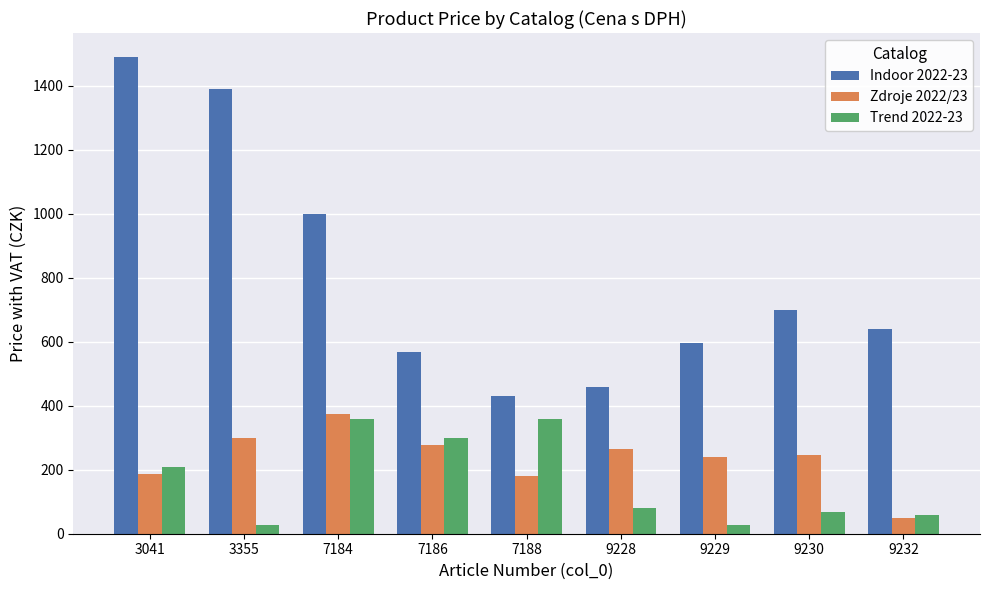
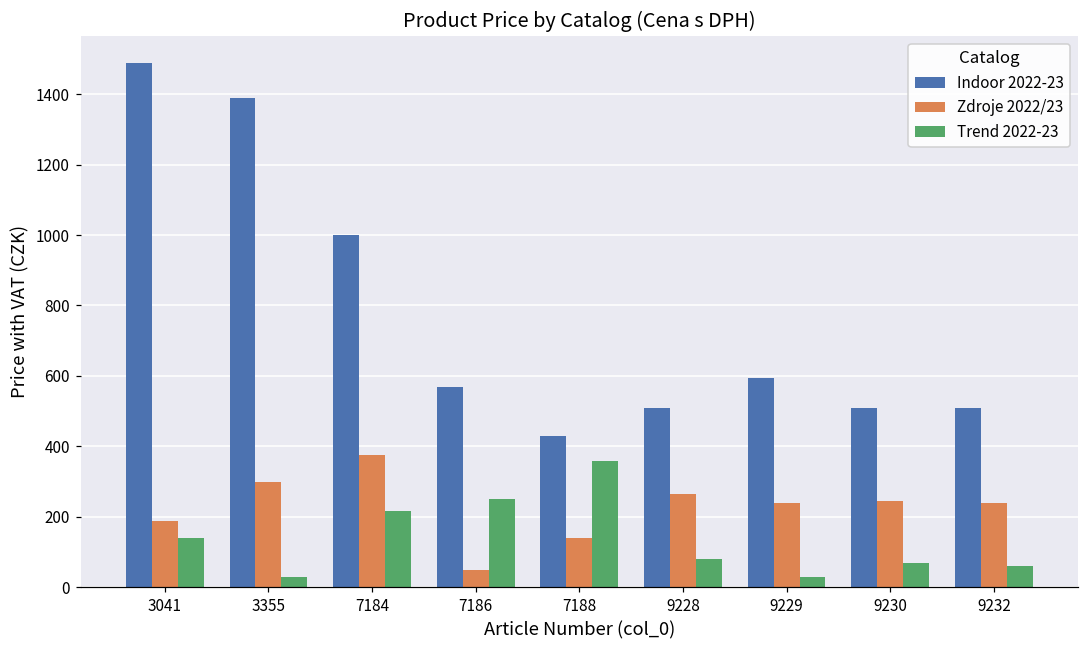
  {
    "Indoor 2022-23": {
      "3041": 1490,
      "3355": 1390,
      "7184": 1000,
      "7186": 570,
      "7188": 430,
-     "9228": 460,
+     "9228": 510,
      "9229": 600,
-     "9230": 700,
-     "9232": 640
+     "9230": 510,
+     "9232": 510
    },
    "Zdroje 2022/23": {
      "3041": 190,
      "3355": 300,
      "7184": 380,
-     "7186": 280,
-     "7188": 180,
+     "7186": 50,
+     "7188": 140,
      "9228": 260,
      "9229": 240,
      "9230": 250,
-     "9232": 50
+     "9232": 240
    },
    "Trend 2022-23": {
-     "3041": 210,
+     "3041": 140,
      "3355": 30,
-     "7184": 360,
-     "7186": 300,
+     "7184": 220,
+     "7186": 250,
      "7188": 360,
      "9228": 80,
      "9229": 30,
      "9230": 70,
      "9232": 60
    }
  }
